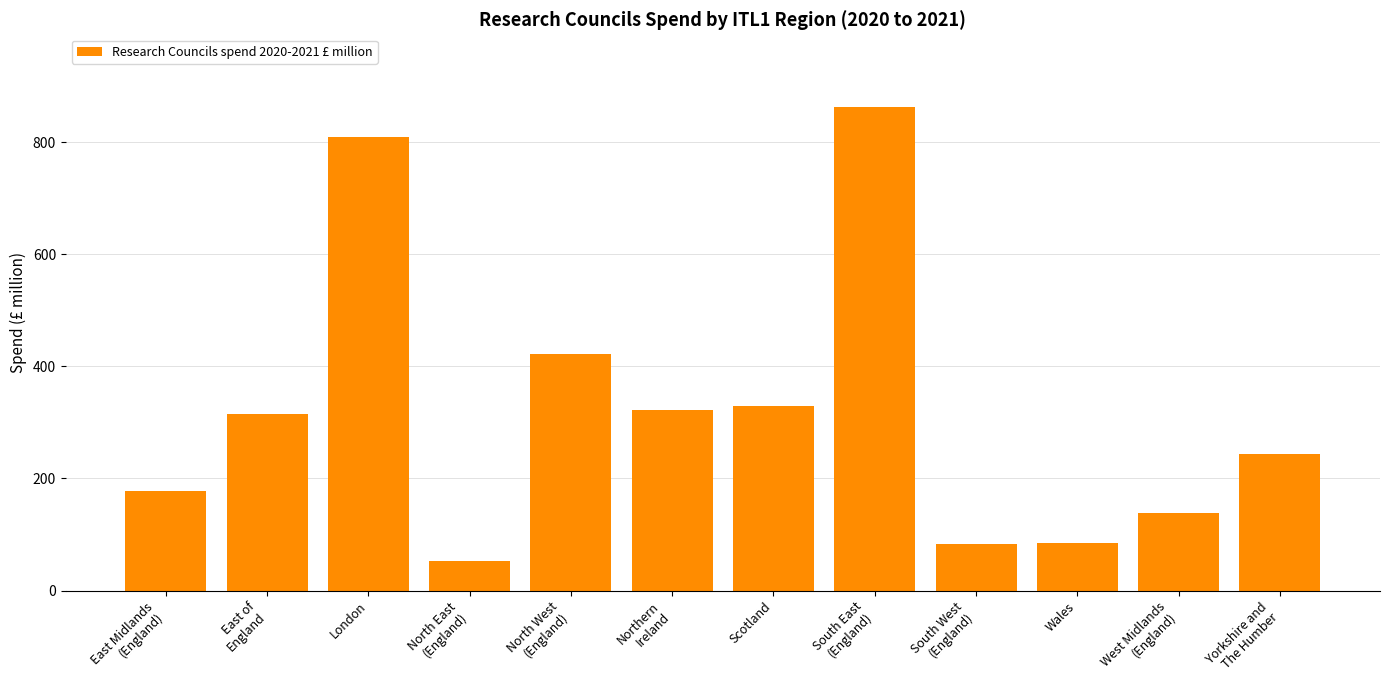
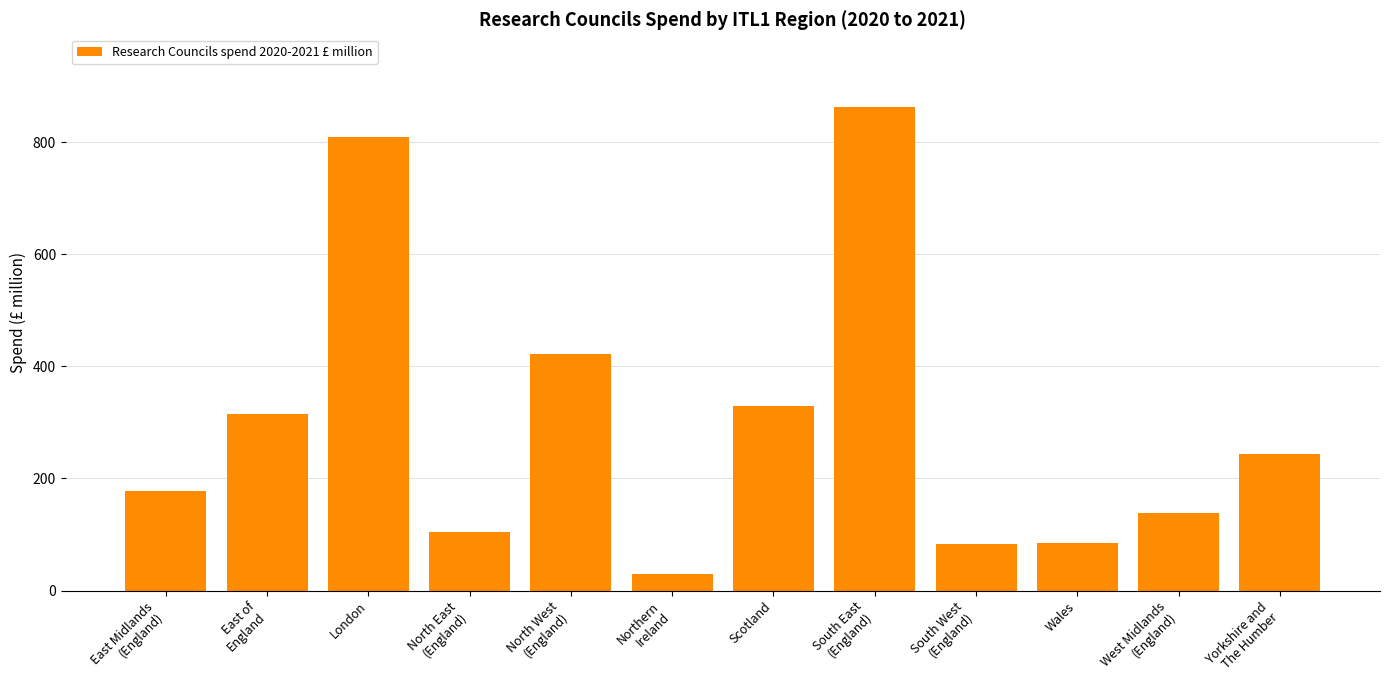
  {
    "East Midlands (England)": 180,
    "East of England": 310,
    "London": 810,
-   "North East (England)": 50,
+   "North East (England)": 100,
    "North West (England)": 420,
-   "Northern Ireland": 320,
+   "Northern Ireland": 30,
    "Scotland": 330,
    "South East (England)": 860,
    "South West (England)": 80,
    "Wales": 90,
    "West Midlands (England)": 140,
    "Yorkshire and The Humber": 240
  }
